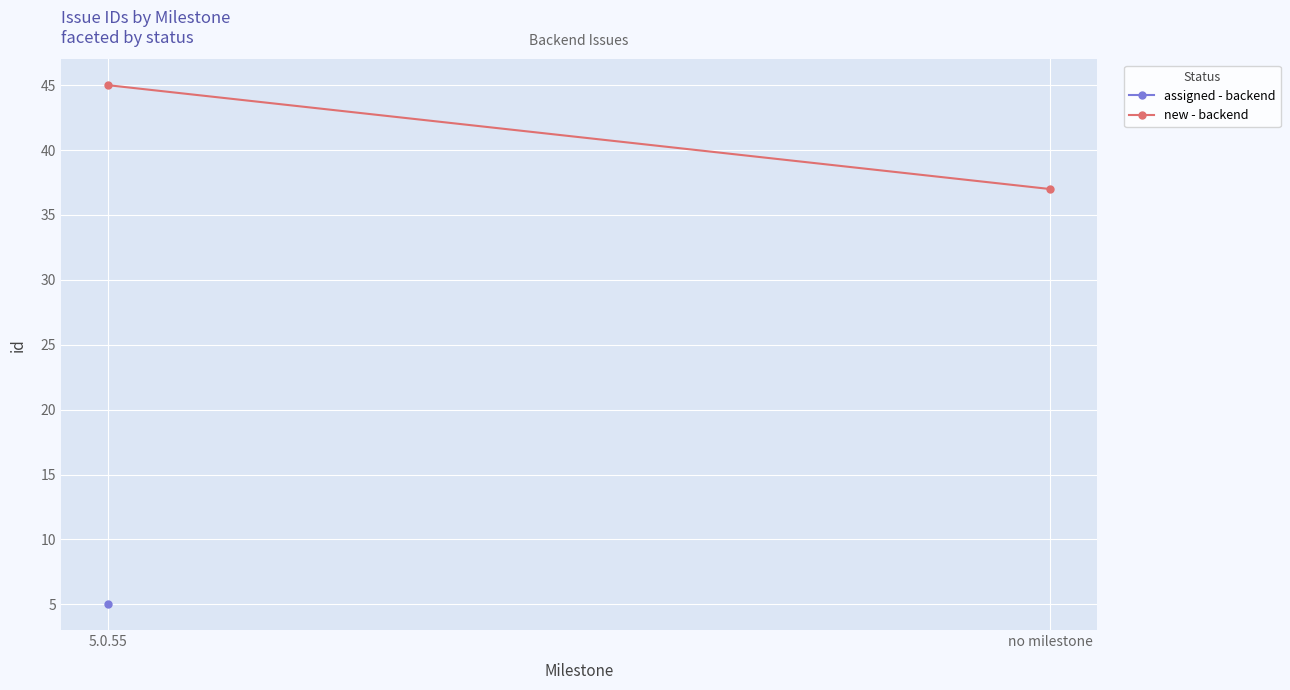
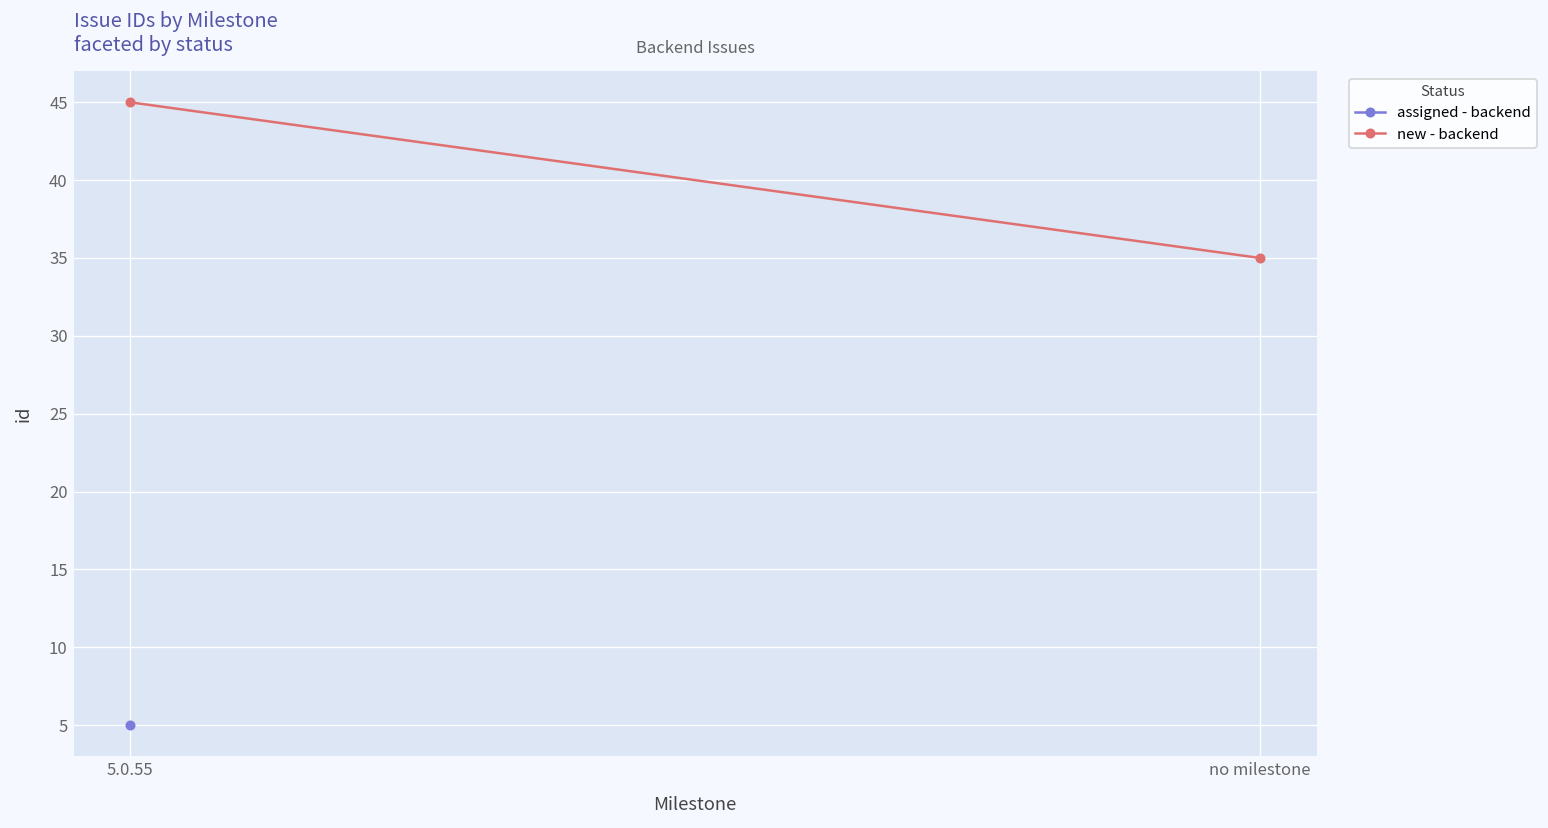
  {
    "assigned - backend": {
      "5.0.55": 5
    },
    "new - backend": {
      "5.0.55": 45,
-     "no milestone": 37
+     "no milestone": 35
    }
  }
